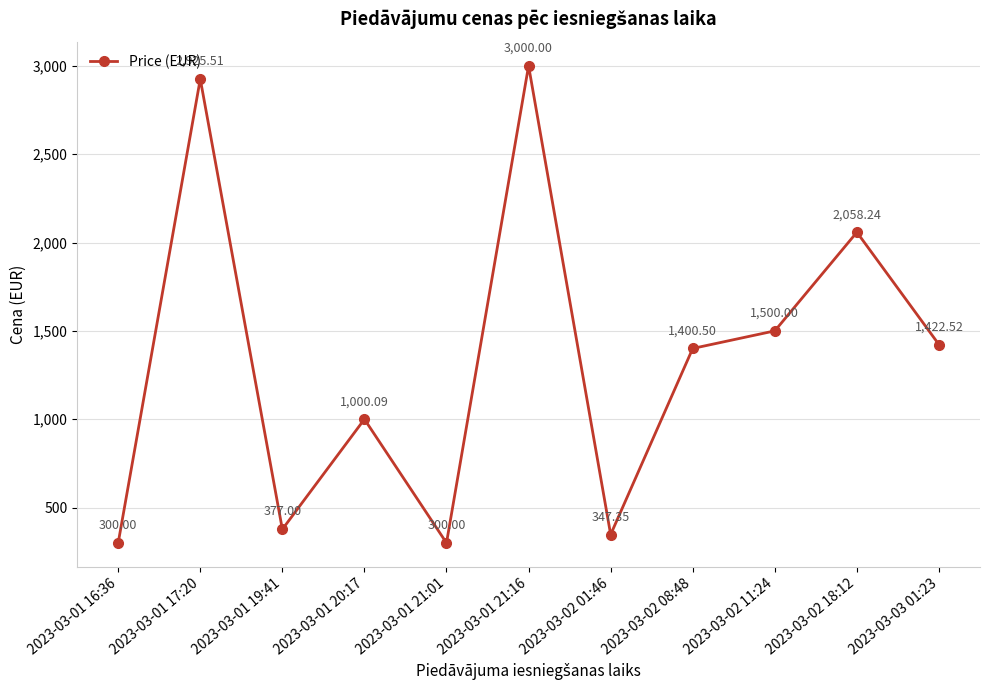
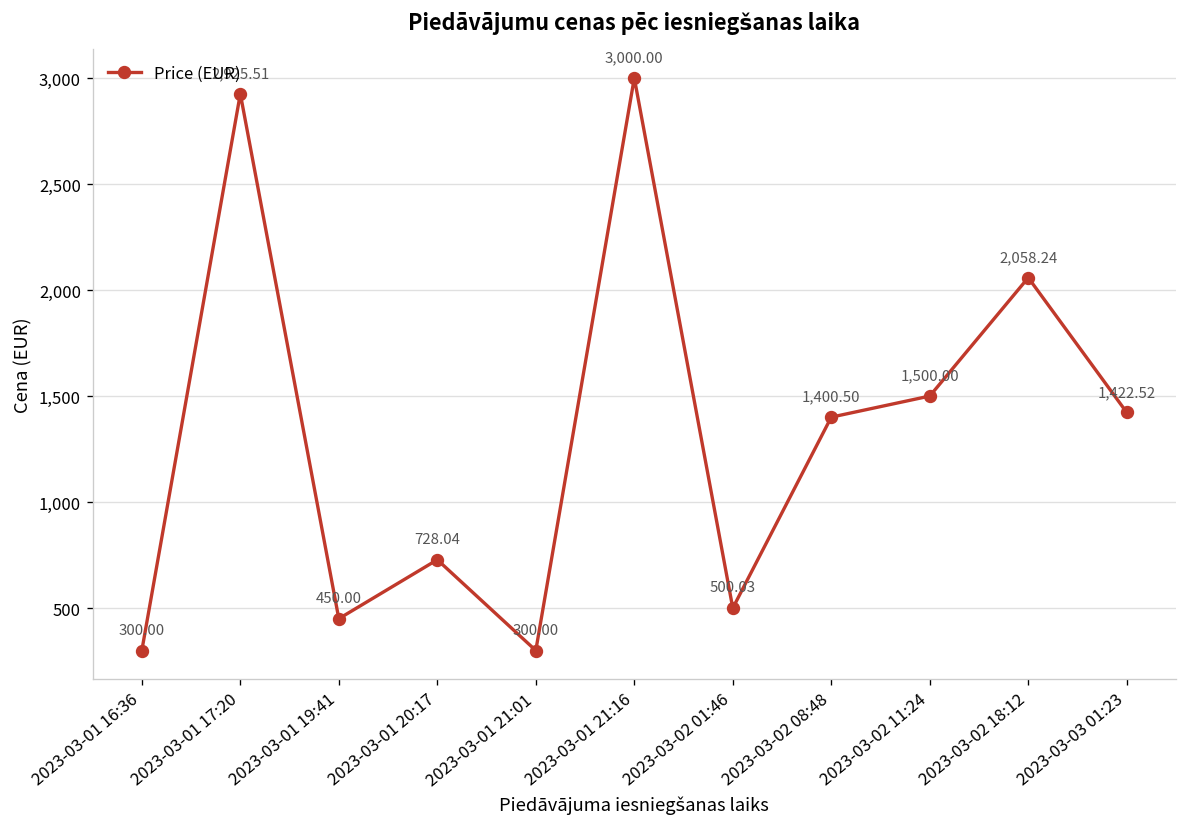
  {
    "2023-03-01 16:36": "300.00",
    "2023-03-01 17:20": "2,925.51",
-   "2023-03-01 19:41": "377.00",
-   "2023-03-01 20:17": "1,000.09",
+   "2023-03-01 19:41": "450.00",
+   "2023-03-01 20:17": "728.04",
    "2023-03-01 21:01": "300.00",
    "2023-03-01 21:16": "3,000.00",
-   "2023-03-02 01:46": "347.35",
+   "2023-03-02 01:46": "500.03",
    "2023-03-02 08:48": "1,400.50",
    "2023-03-02 11:24": "1,500.00",
    "2023-03-02 18:12": "2,058.24",
    "2023-03-03 01:23": "1,422.52"
  }
